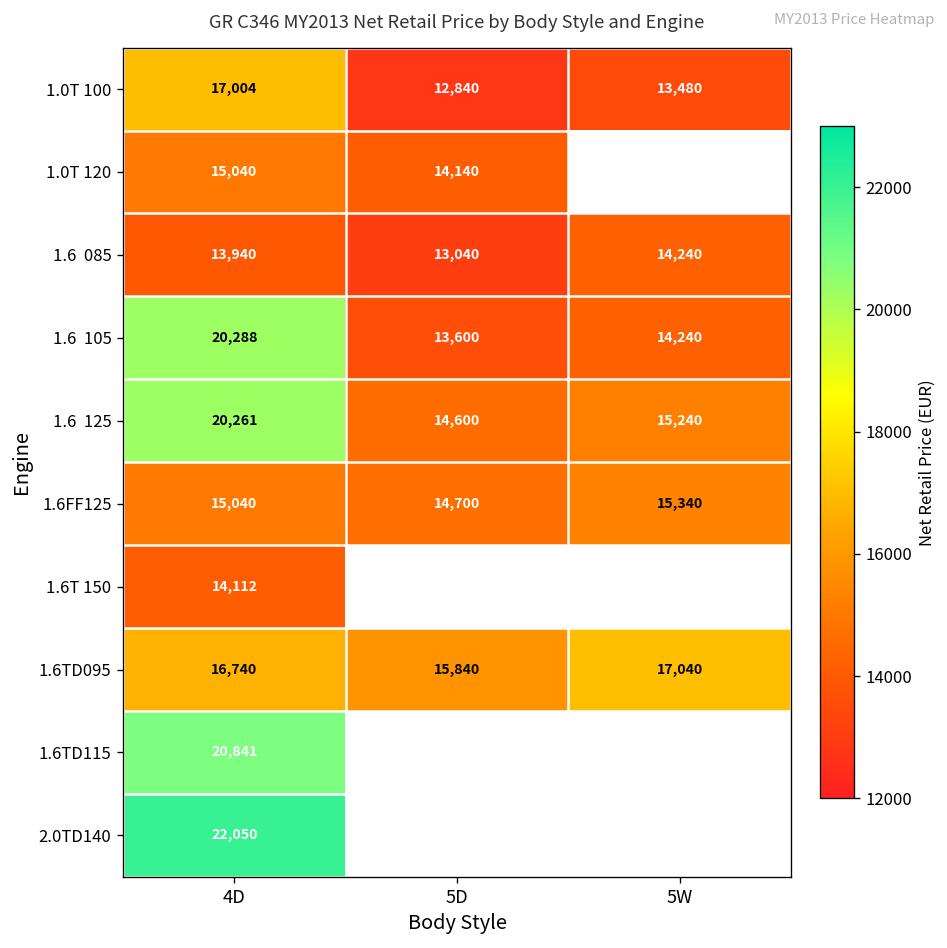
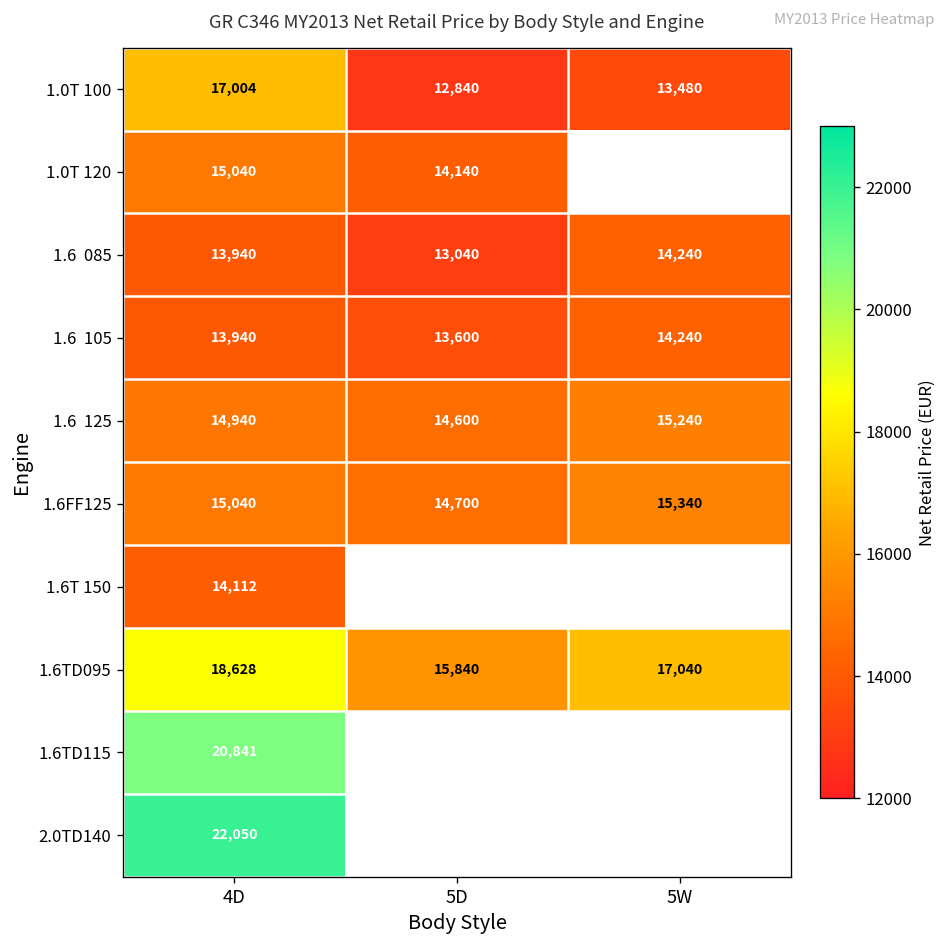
  {
    "1.0T 100": {
      "4D": "17,004",
      "5D": "12,840",
      "5W": "13,480"
    },
    "1.0T 120": {
      "4D": "15,040",
      "5D": "14,140"
    },
    "1.6 085": {
      "4D": "13,940",
      "5D": "13,040",
      "5W": "14,240"
    },
    "1.6 105": {
-     "4D": "20,288",
+     "4D": "13,940",
      "5D": "13,600",
      "5W": "14,240"
    },
    "1.6 125": {
-     "4D": "20,261",
+     "4D": "14,940",
      "5D": "14,600",
      "5W": "15,240"
    },
    "1.6FF125": {
      "4D": "15,040",
      "5D": "14,700",
      "5W": "15,340"
    },
    "1.6T 150": {
      "4D": "14,112"
    },
    "1.6TD095": {
-     "4D": "16,740",
+     "4D": "18,628",
      "5D": "15,840",
      "5W": "17,040"
    },
    "1.6TD115": {
      "4D": "20,841"
    },
    "2.0TD140": {
      "4D": "22,050"
    }
  }
